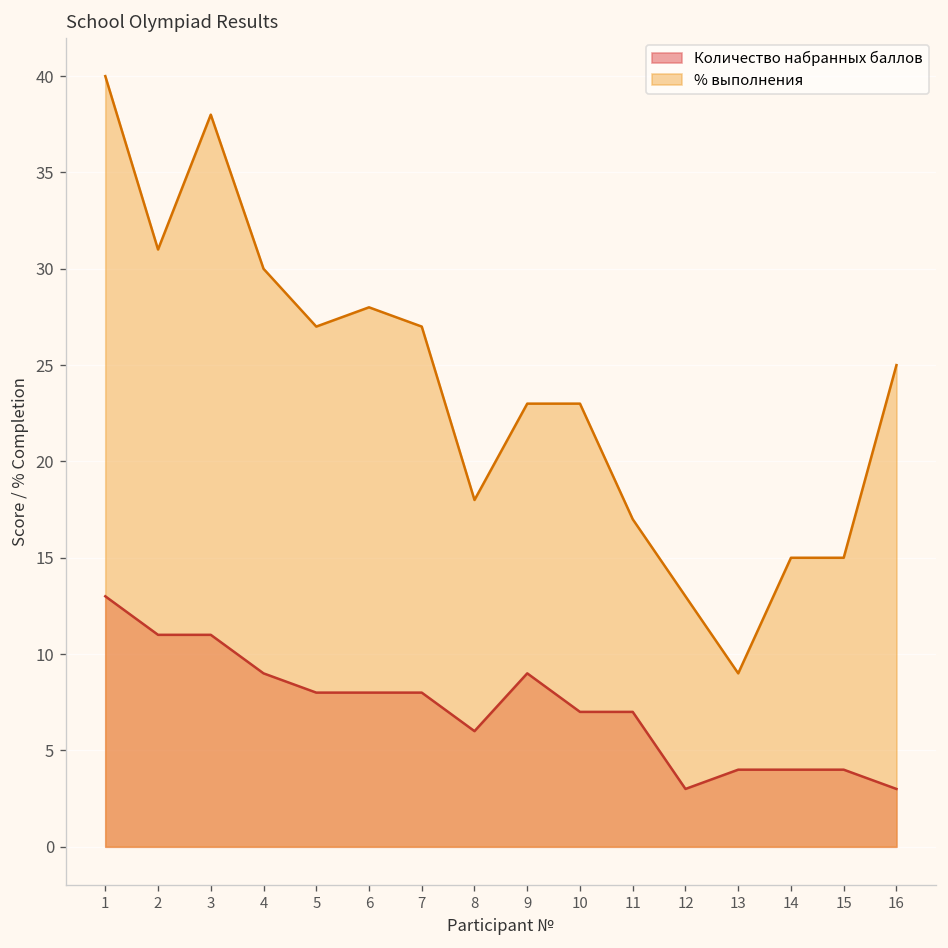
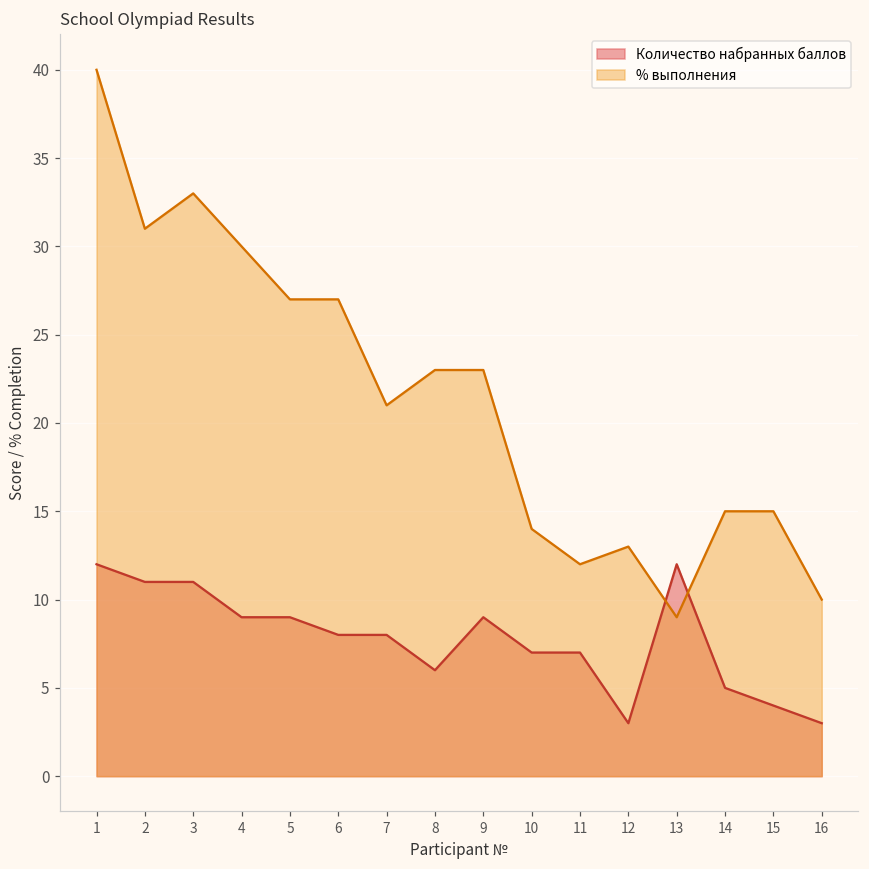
  {
    "Количество набранных баллов": {
-     "1": 13,
+     "1": 12,
      "2": 11,
      "3": 11,
      "4": 9,
-     "5": 8,
+     "5": 9,
      "6": 8,
      "7": 8,
      "8": 6,
      "9": 9,
      "10": 7,
      "11": 7,
      "12": 3,
-     "13": 4,
-     "14": 4,
+     "13": 12,
+     "14": 5,
      "15": 4,
      "16": 3
    },
    "% выполнения": {
      "1": 40,
      "2": 31,
-     "3": 38,
+     "3": 33,
      "4": 30,
      "5": 27,
-     "6": 28,
-     "7": 27,
-     "8": 18,
+     "6": 27,
+     "7": 21,
+     "8": 23,
      "9": 23,
-     "10": 23,
-     "11": 17,
+     "10": 14,
+     "11": 12,
      "12": 13,
      "13": 9,
      "14": 15,
      "15": 15,
-     "16": 25
+     "16": 10
    }
  }
